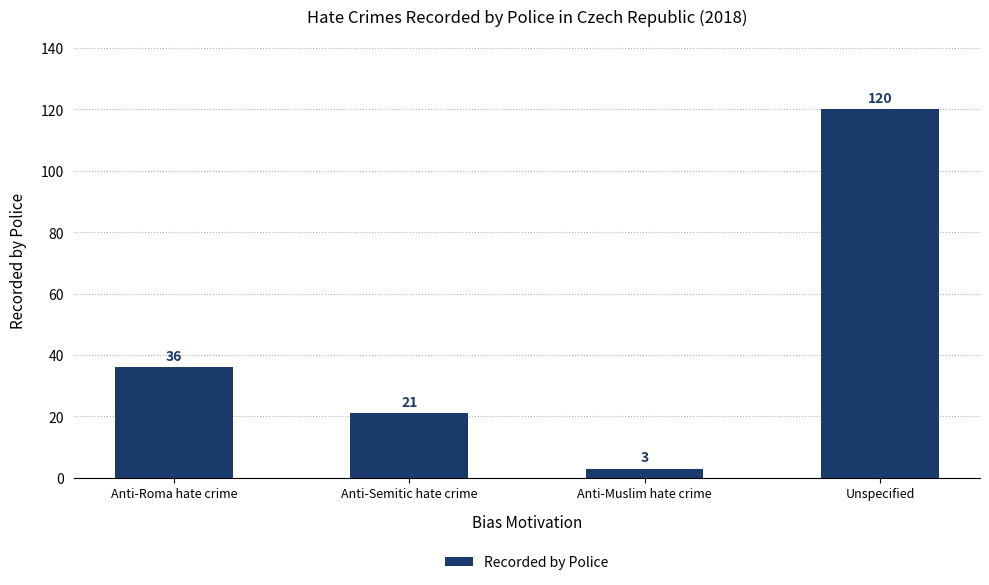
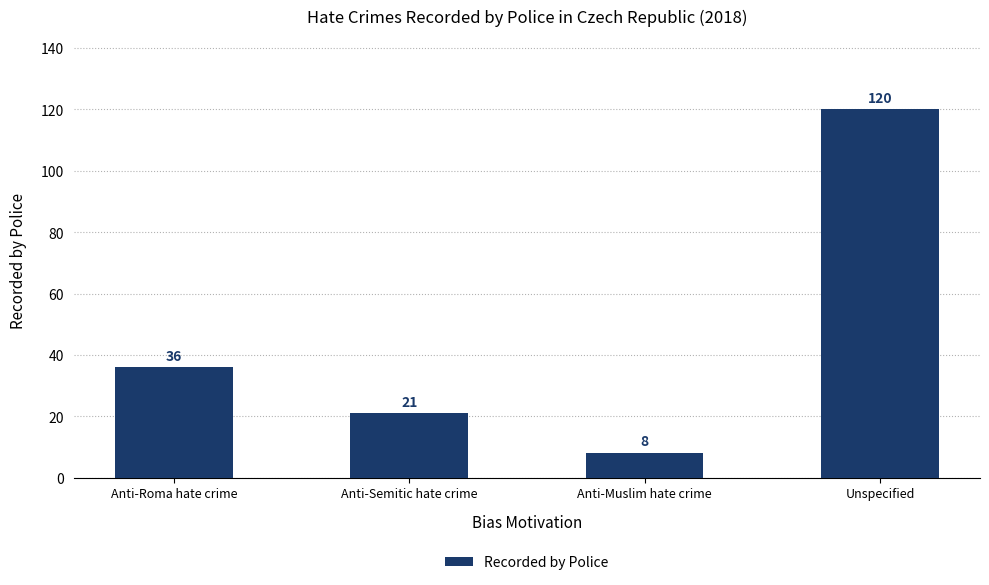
  {
    "Anti-Roma hate crime": 36,
    "Anti-Semitic hate crime": 21,
-   "Anti-Muslim hate crime": 3,
+   "Anti-Muslim hate crime": 8,
    "Unspecified": 120
  }
